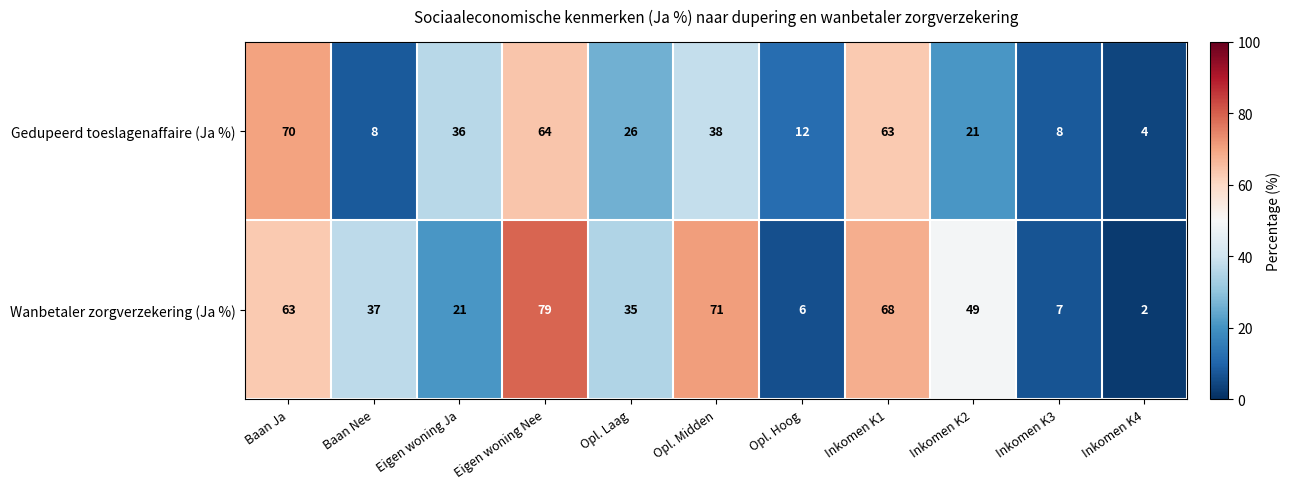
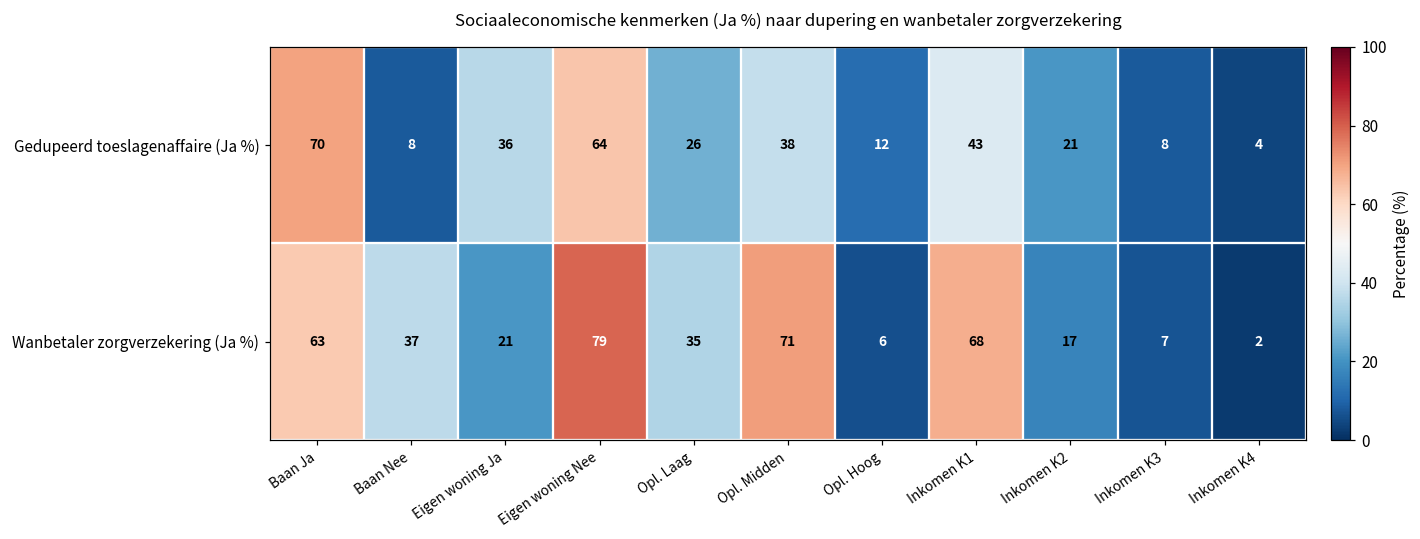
  {
    "Gedupeerd toeslagenaffaire (Ja %)": {
      "Baan Ja": 70,
      "Baan Nee": 8,
      "Eigen woning Ja": 36,
      "Eigen woning Nee": 64,
      "Opl. Laag": 26,
      "Opl. Midden": 38,
      "Opl. Hoog": 12,
-     "Inkomen K1": 63,
+     "Inkomen K1": 43,
      "Inkomen K2": 21,
      "Inkomen K3": 8,
      "Inkomen K4": 4
    },
    "Wanbetaler zorgverzekering (Ja %)": {
      "Baan Ja": 63,
      "Baan Nee": 37,
      "Eigen woning Ja": 21,
      "Eigen woning Nee": 79,
      "Opl. Laag": 35,
      "Opl. Midden": 71,
      "Opl. Hoog": 6,
      "Inkomen K1": 68,
-     "Inkomen K2": 49,
+     "Inkomen K2": 17,
      "Inkomen K3": 7,
      "Inkomen K4": 2
    }
  }
